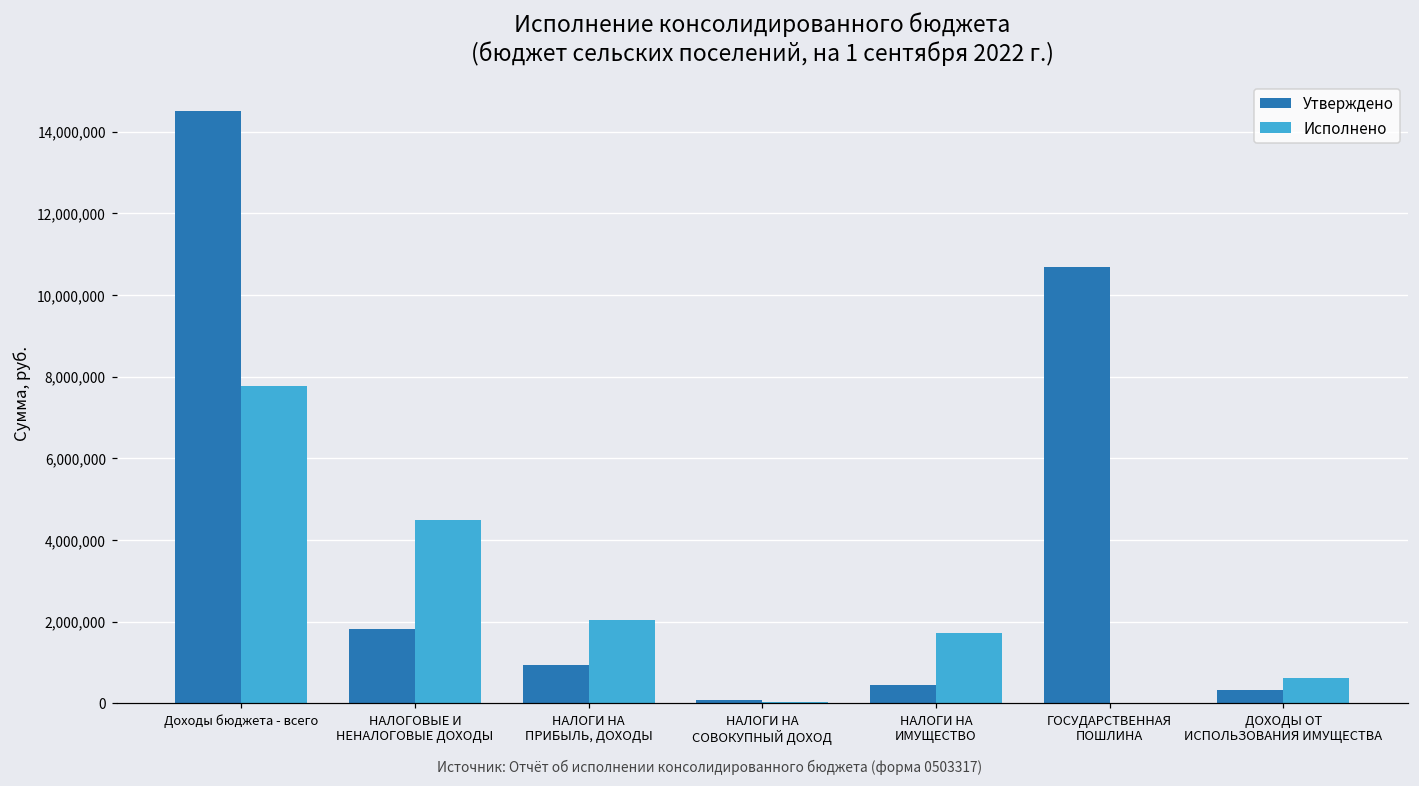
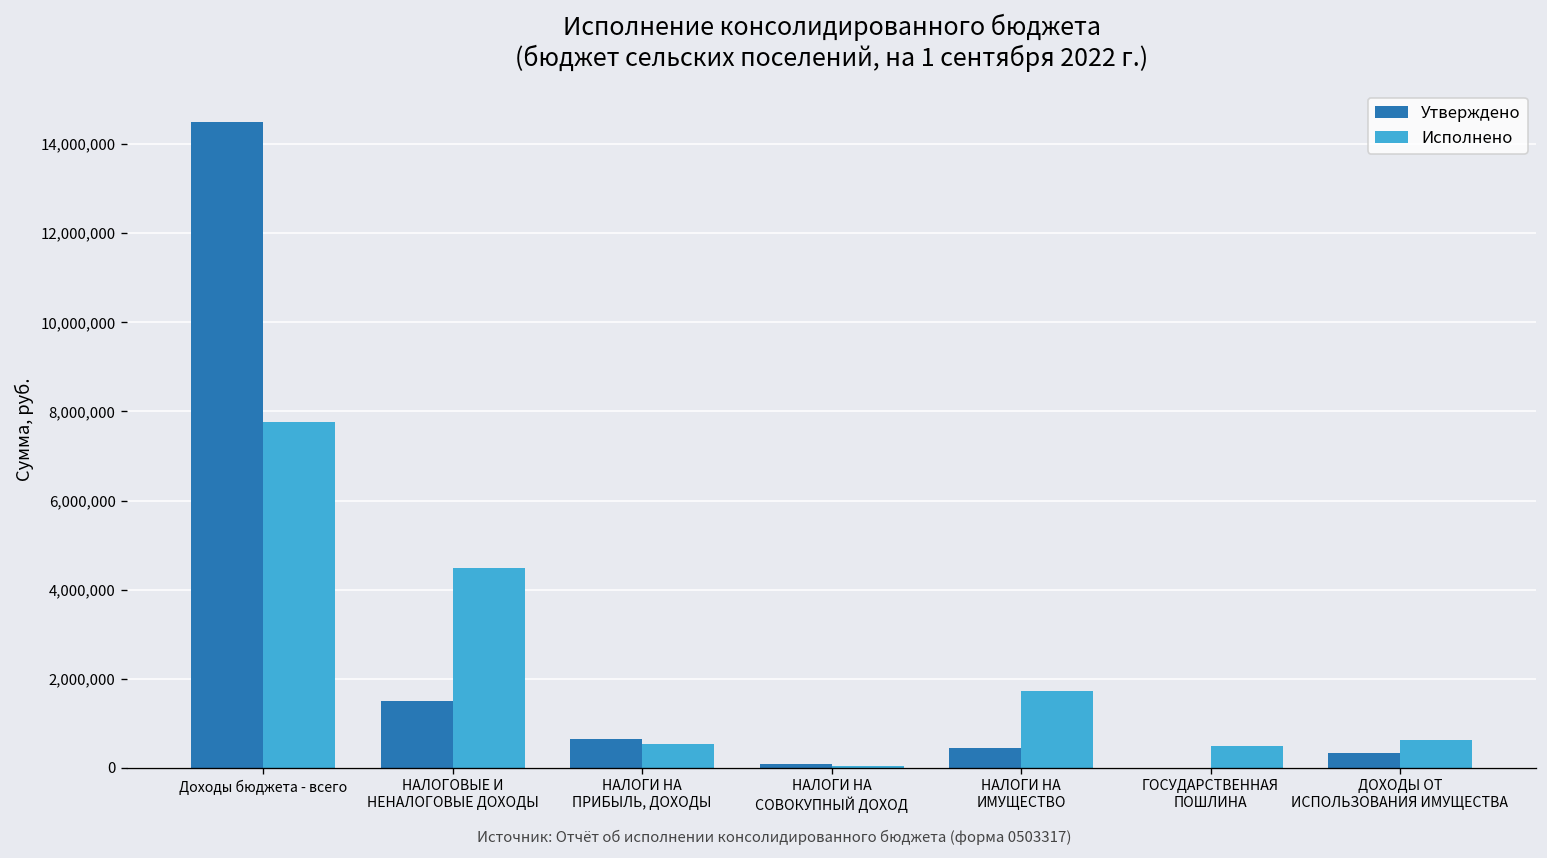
  {
    "Утверждено": {
      "Доходы бюджета - всего": "14,500,000",
-     "НАЛОГОВЫЕ И НЕНАЛОГОВЫЕ ДОХОДЫ": "1,800,000",
-     "НАЛОГИ НА ПРИБЫЛЬ, ДОХОДЫ": "900,000",
+     "НАЛОГОВЫЕ И НЕНАЛОГОВЫЕ ДОХОДЫ": "1,500,000",
+     "НАЛОГИ НА ПРИБЫЛЬ, ДОХОДЫ": "600,000",
      "НАЛОГИ НА СОВОКУПНЫЙ ДОХОД": "100,000",
      "НАЛОГИ НА ИМУЩЕСТВО": "400,000",
-     "ГОСУДАРСТВЕННАЯ ПОШЛИНА": "10,700,000",
+     "ГОСУДАРСТВЕННАЯ ПОШЛИНА": "0",
      "ДОХОДЫ ОТ ИСПОЛЬЗОВАНИЯ ИМУЩЕСТВА": "300,000"
    },
    "Исполнено": {
      "Доходы бюджета - всего": "7,800,000",
      "НАЛОГОВЫЕ И НЕНАЛОГОВЫЕ ДОХОДЫ": "4,500,000",
-     "НАЛОГИ НА ПРИБЫЛЬ, ДОХОДЫ": "2,000,000",
+     "НАЛОГИ НА ПРИБЫЛЬ, ДОХОДЫ": "500,000",
      "НАЛОГИ НА ИМУЩЕСТВО": "1,700,000",
-     "ГОСУДАРСТВЕННАЯ ПОШЛИНА": "0",
+     "ГОСУДАРСТВЕННАЯ ПОШЛИНА": "500,000",
      "ДОХОДЫ ОТ ИСПОЛЬЗОВАНИЯ ИМУЩЕСТВА": "600,000"
    }
  }
